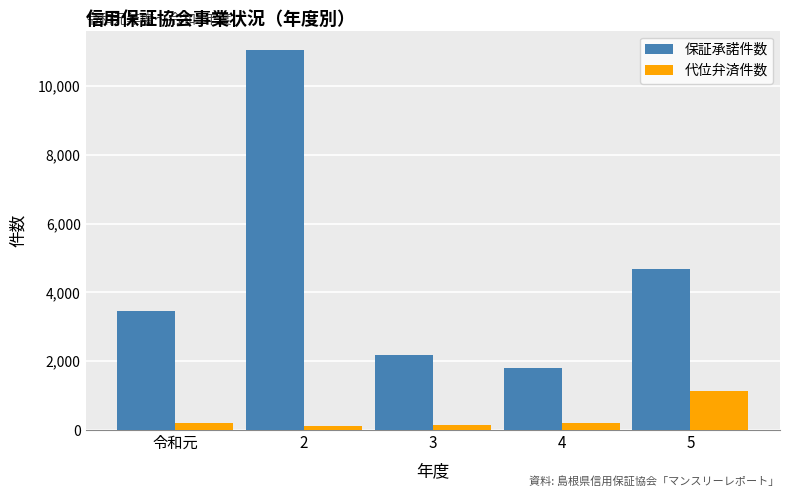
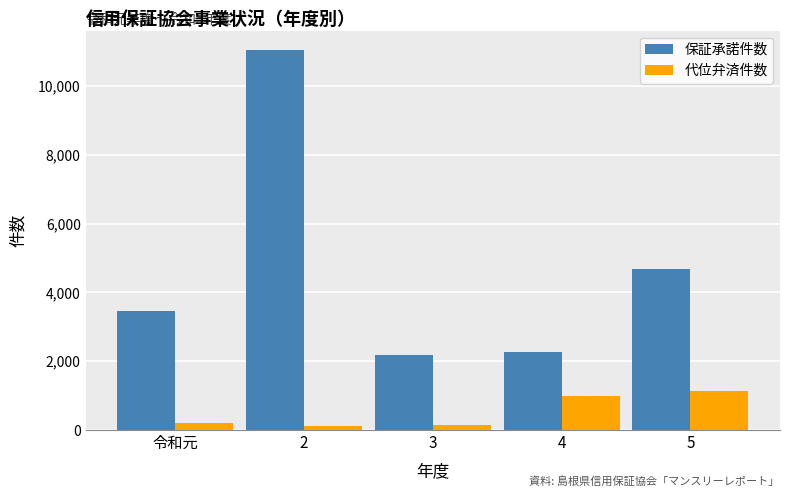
  {
    "保証承諾件数": {
      "令和元": "3,500",
      "2": "11,100",
      "3": "2,200",
-     "4": "1,800",
+     "4": "2,300",
      "5": "4,700"
    },
    "代位弁済件数": {
      "令和元": "200",
      "2": "100",
      "3": "100",
-     "4": "200",
+     "4": "1,000",
      "5": "1,100"
    }
  }
